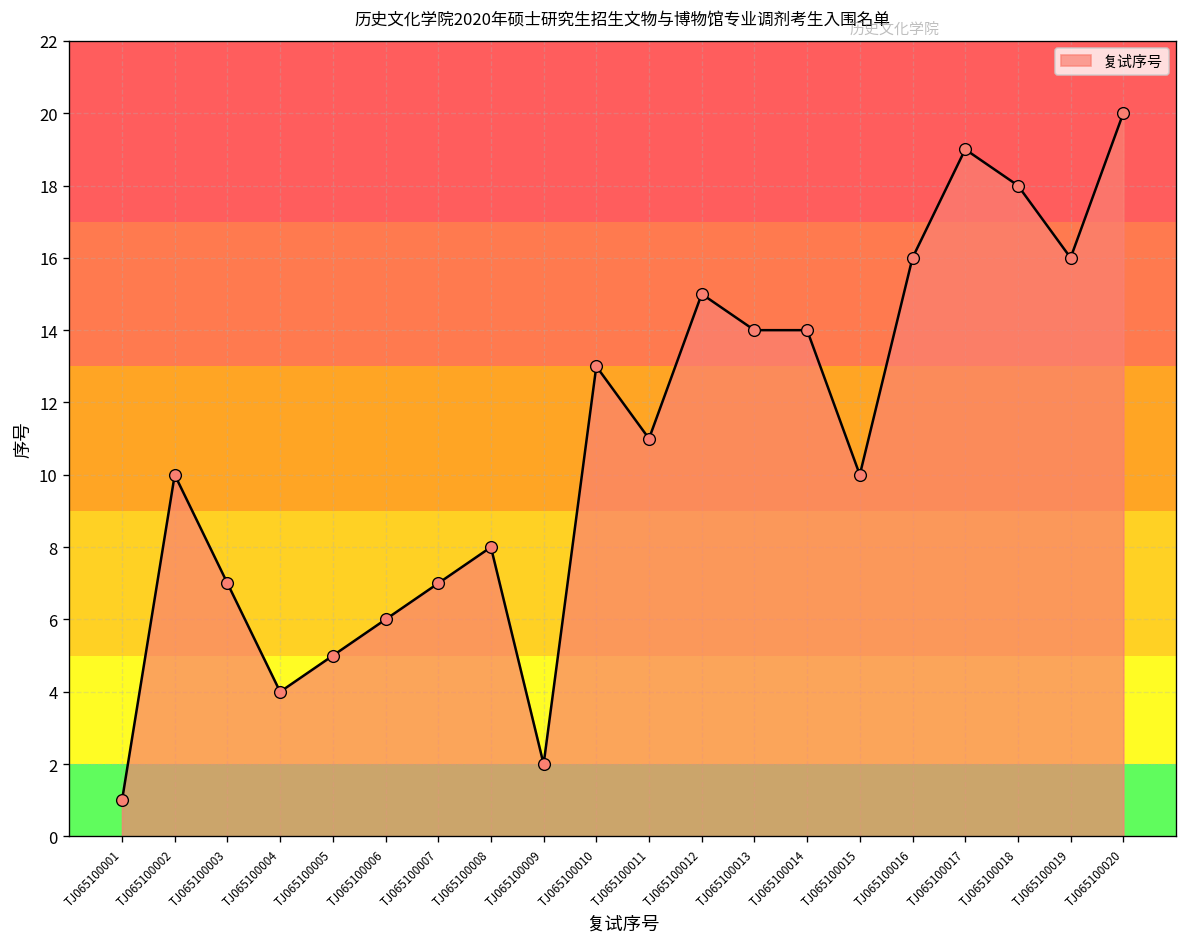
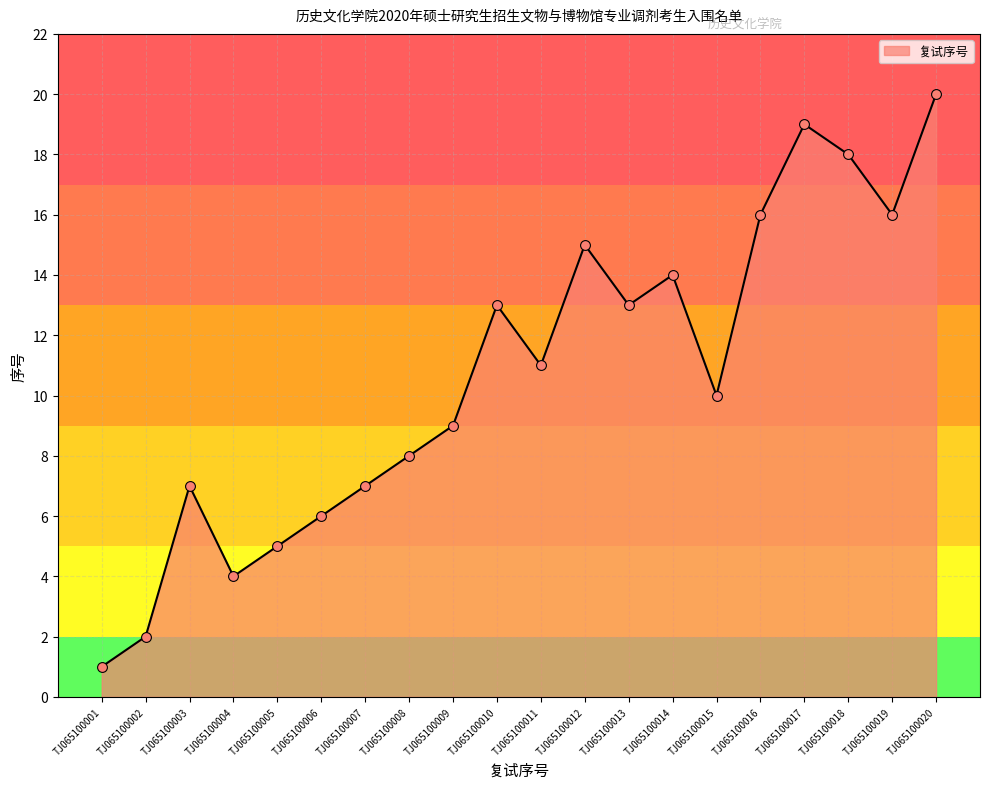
  {
    "TJ065100001": 1,
-   "TJ065100002": 10,
+   "TJ065100002": 2,
    "TJ065100003": 7,
    "TJ065100004": 4,
    "TJ065100005": 5,
    "TJ065100006": 6,
    "TJ065100007": 7,
    "TJ065100008": 8,
-   "TJ065100009": 2,
+   "TJ065100009": 9,
    "TJ065100010": 13,
    "TJ065100011": 11,
    "TJ065100012": 15,
-   "TJ065100013": 14,
+   "TJ065100013": 13,
    "TJ065100014": 14,
    "TJ065100015": 10,
    "TJ065100016": 16,
    "TJ065100017": 19,
    "TJ065100018": 18,
    "TJ065100019": 16,
    "TJ065100020": 20
  }
